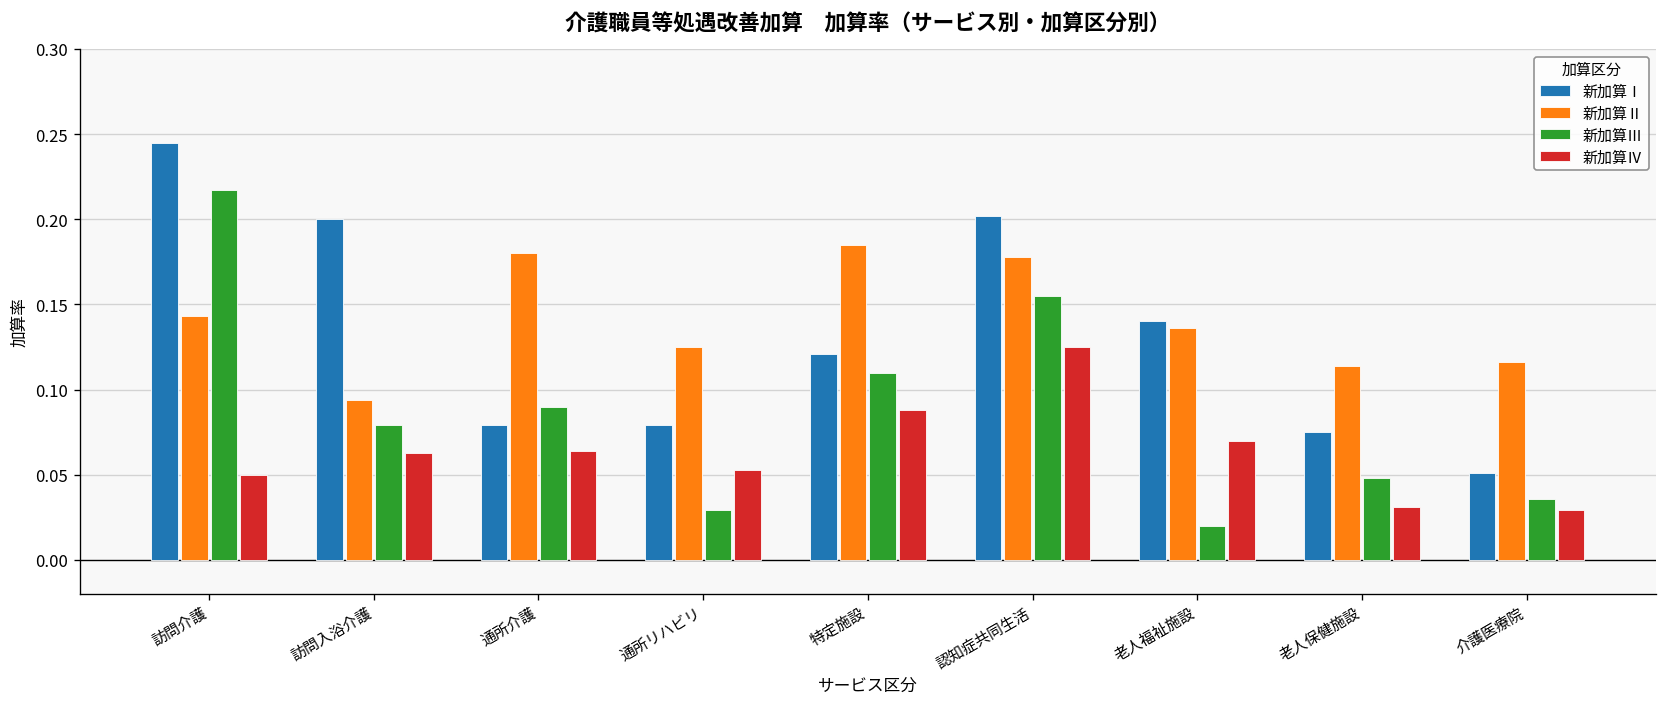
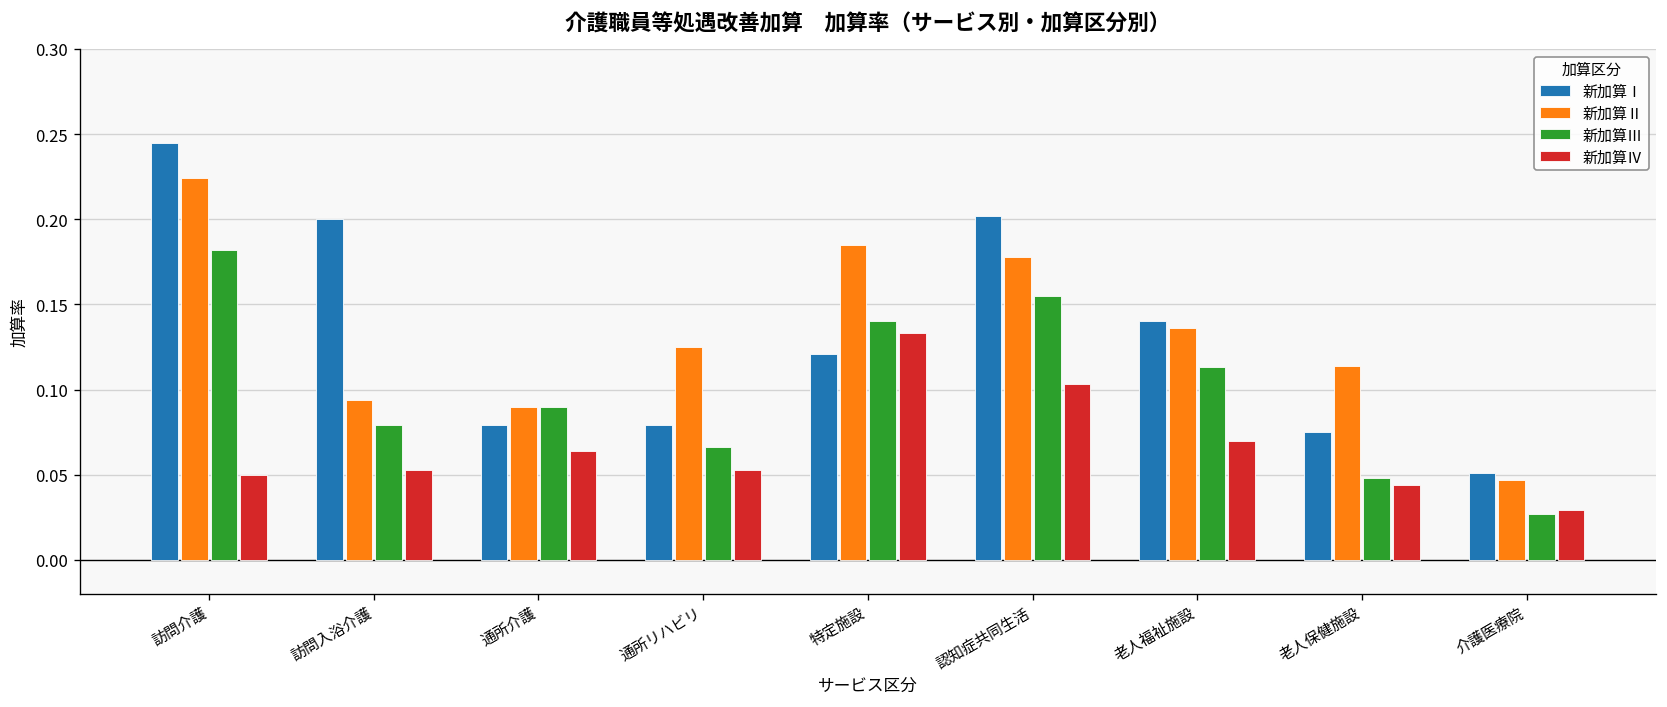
  {
    "新加算Ⅰ": {
      "訪問介護": 0.245,
      "訪問入浴介護": 0.200,
      "通所介護": 0.079,
      "通所リハビリ": 0.079,
      "特定施設": 0.121,
      "認知症共同生活": 0.202,
      "老人福祉施設": 0.140,
      "老人保健施設": 0.075,
      "介護医療院": 0.051
    },
    "新加算Ⅱ": {
-     "訪問介護": 0.143,
+     "訪問介護": 0.224,
      "訪問入浴介護": 0.094,
-     "通所介護": 0.18,
+     "通所介護": 0.09,
      "通所リハビリ": 0.125,
      "特定施設": 0.185,
      "認知症共同生活": 0.178,
      "老人福祉施設": 0.136,
      "老人保健施設": 0.114,
-     "介護医療院": 0.116
+     "介護医療院": 0.047
    },
    "新加算Ⅲ": {
-     "訪問介護": 0.217,
+     "訪問介護": 0.182,
      "訪問入浴介護": 0.079,
      "通所介護": 0.090,
-     "通所リハビリ": 0.029,
-     "特定施設": 0.11,
+     "通所リハビリ": 0.066,
+     "特定施設": 0.14,
      "認知症共同生活": 0.155,
-     "老人福祉施設": 0.020,
+     "老人福祉施設": 0.113,
      "老人保健施設": 0.048,
-     "介護医療院": 0.036
+     "介護医療院": 0.027
    },
    "新加算Ⅳ": {
      "訪問介護": 0.050,
-     "訪問入浴介護": 0.063,
+     "訪問入浴介護": 0.053,
      "通所介護": 0.064,
      "通所リハビリ": 0.053,
-     "特定施設": 0.088,
-     "認知症共同生活": 0.125,
+     "特定施設": 0.133,
+     "認知症共同生活": 0.103,
      "老人福祉施設": 0.070,
-     "老人保健施設": 0.031,
+     "老人保健施設": 0.044,
      "介護医療院": 0.029
    }
  }
